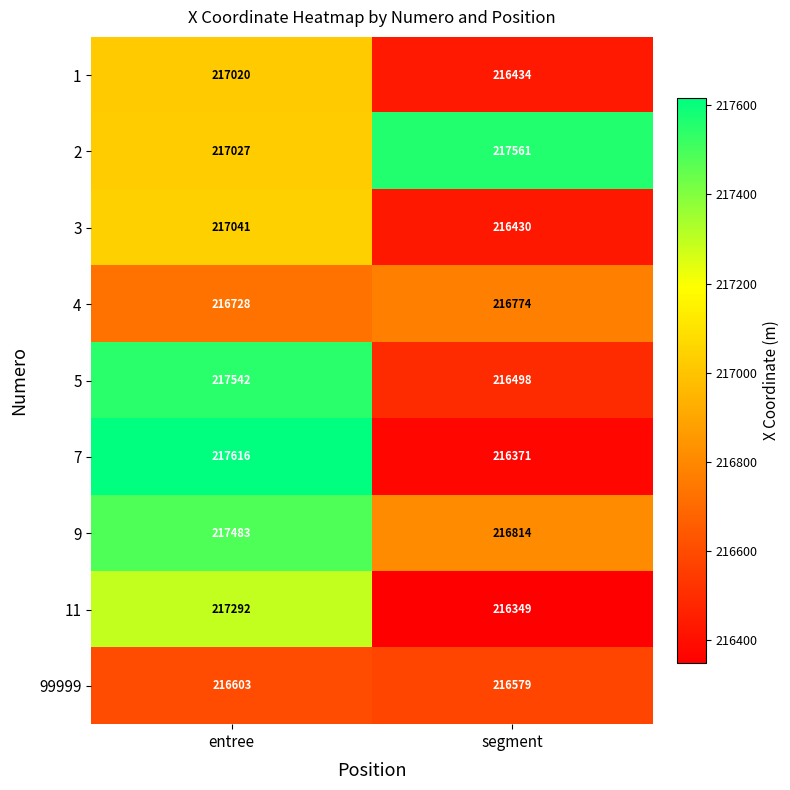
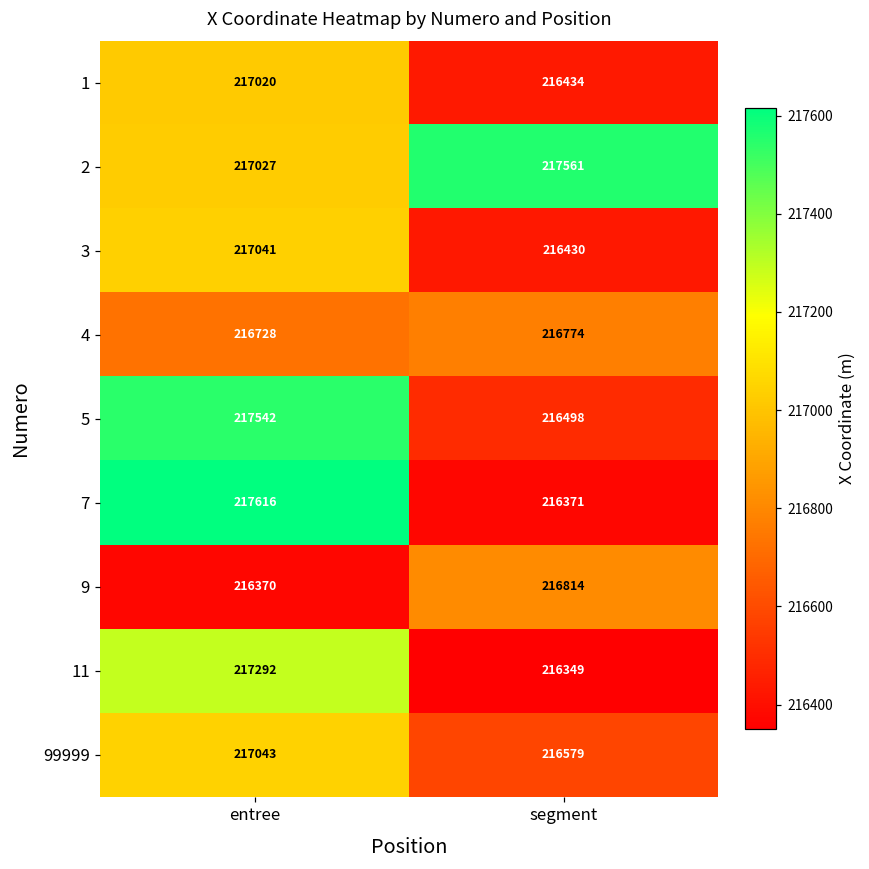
  {
    "1": {
      "entree": 217020,
      "segment": 216434
    },
    "2": {
      "entree": 217027,
      "segment": 217561
    },
    "3": {
      "entree": 217041,
      "segment": 216430
    },
    "4": {
      "entree": 216728,
      "segment": 216774
    },
    "5": {
      "entree": 217542,
      "segment": 216498
    },
    "7": {
      "entree": 217616,
      "segment": 216371
    },
    "9": {
-     "entree": 217483,
+     "entree": 216370,
      "segment": 216814
    },
    "11": {
      "entree": 217292,
      "segment": 216349
    },
    "99999": {
-     "entree": 216603,
+     "entree": 217043,
      "segment": 216579
    }
  }
